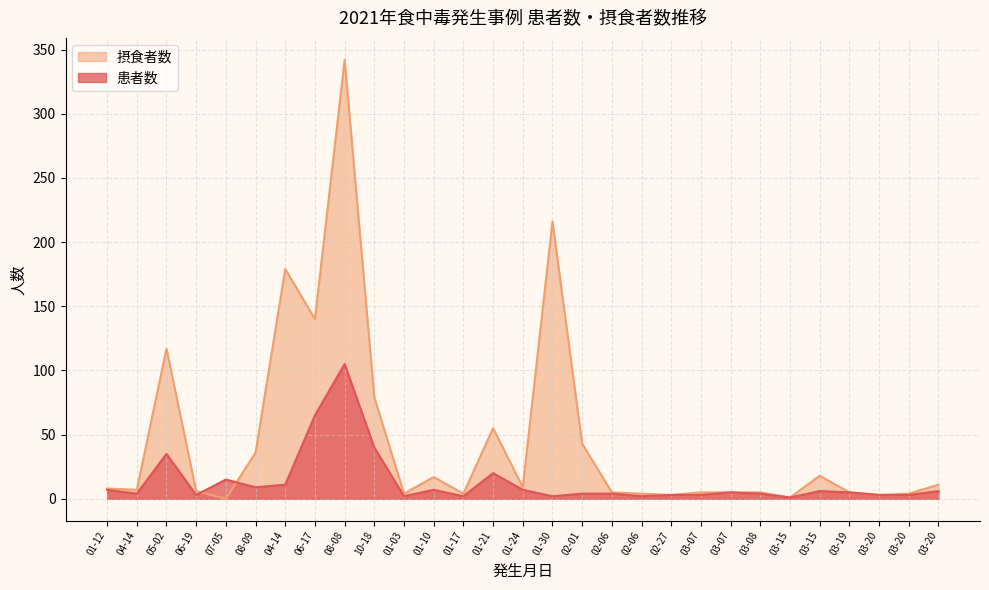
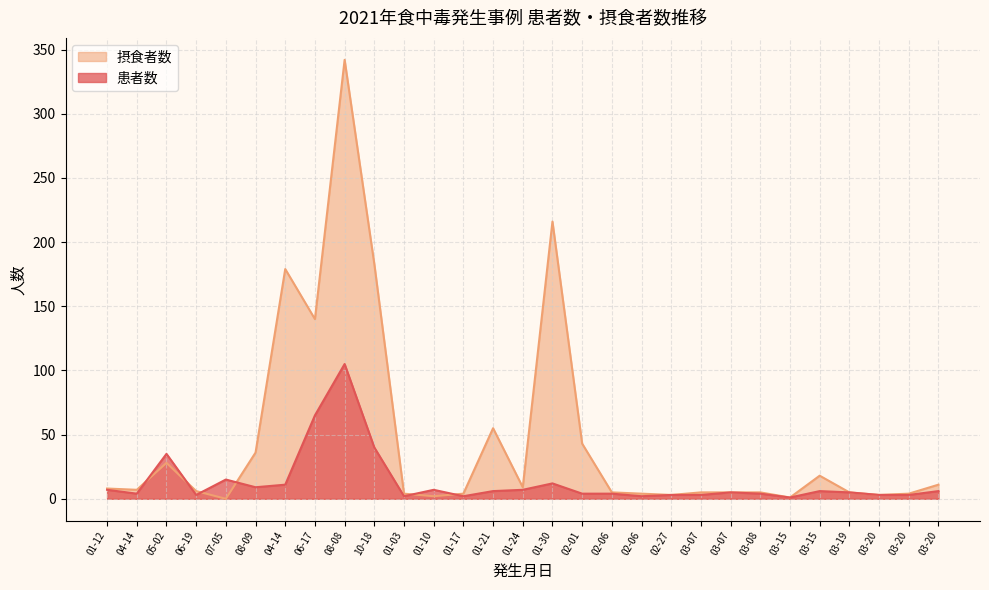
  {
    "摂食者数": {
-     "05-02": 117,
+     "05-02": 28,
      "06-19": 6,
      "07-05": 0,
      "08-09": 36,
      "06-17": 140,
      "08-08": 342,
-     "10-18": 79,
-     "01-10": 17,
+     "10-18": 183,
+     "01-10": 2,
      "01-21": 55,
      "01-24": 9,
      "01-30": 216,
      "02-01": 43
    },
    "患者数": {
      "05-02": 35,
      "06-19": 3,
      "07-05": 15,
      "08-09": 9,
      "06-17": 65,
      "08-08": 105,
      "10-18": 40,
      "01-10": 7,
-     "01-21": 20,
+     "01-21": 6,
      "01-24": 7,
-     "01-30": 2,
+     "01-30": 12,
      "02-01": 4
    }
  }
